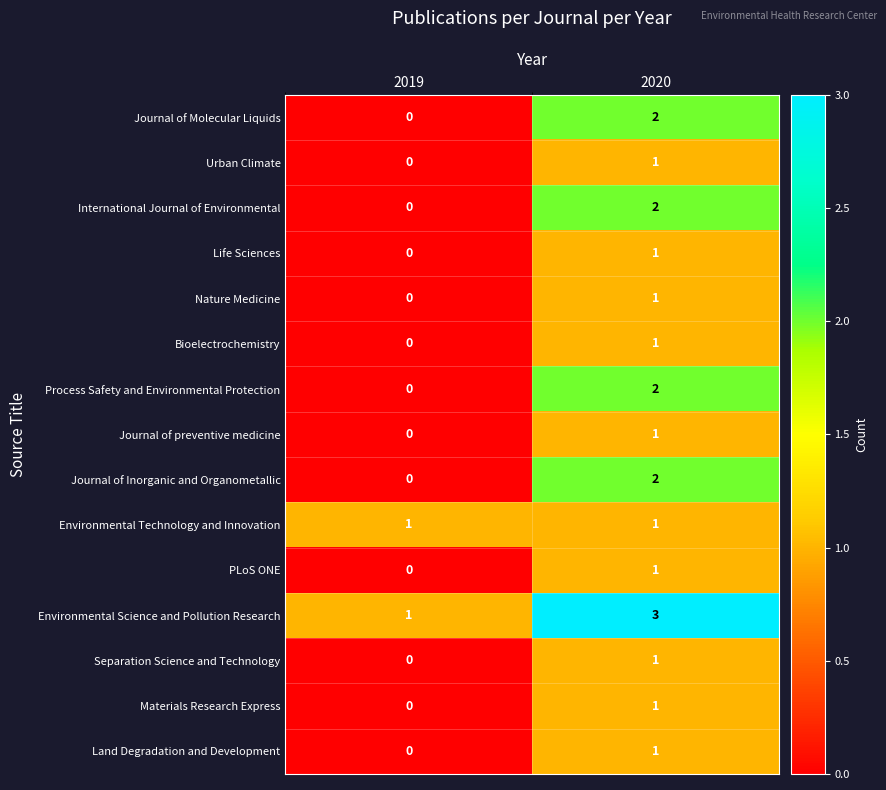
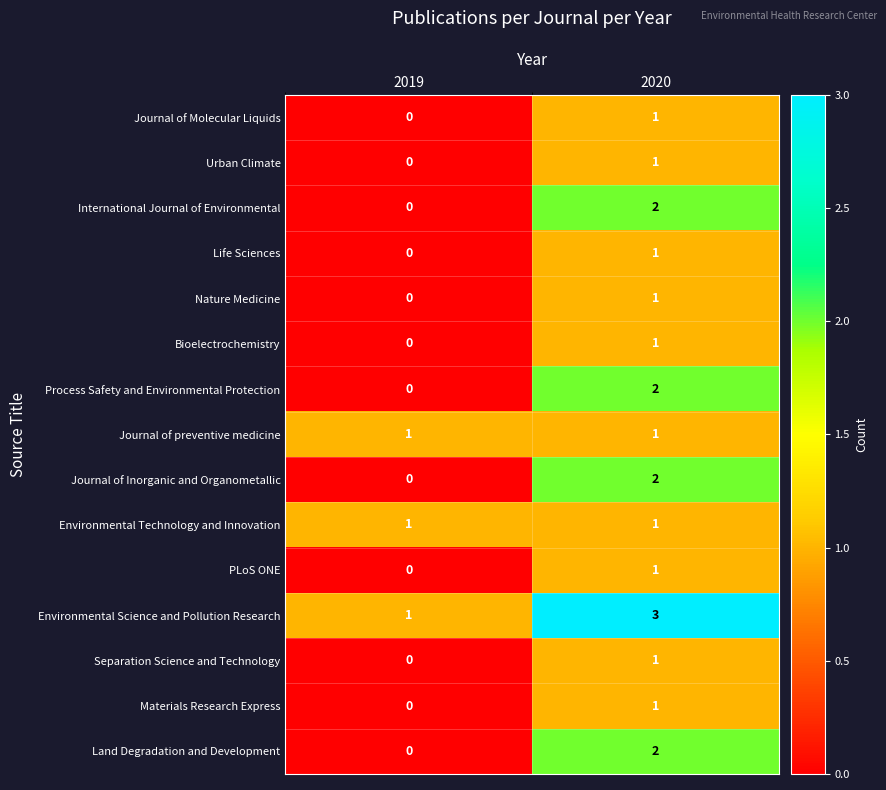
  {
    "Journal of Molecular Liquids": {
      "2019": 0,
-     "2020": 2
+     "2020": 1
    },
    "Urban Climate": {
      "2019": 0,
      "2020": 1
    },
    "International Journal of Environmental": {
      "2019": 0,
      "2020": 2
    },
    "Life Sciences": {
      "2019": 0,
      "2020": 1
    },
    "Nature Medicine": {
      "2019": 0,
      "2020": 1
    },
    "Bioelectrochemistry": {
      "2019": 0,
      "2020": 1
    },
    "Process Safety and Environmental Protection": {
      "2019": 0,
      "2020": 2
    },
    "Journal of preventive medicine": {
-     "2019": 0,
+     "2019": 1,
      "2020": 1
    },
    "Journal of Inorganic and Organometallic": {
      "2019": 0,
      "2020": 2
    },
    "Environmental Technology and Innovation": {
      "2019": 1,
      "2020": 1
    },
    "PLoS ONE": {
      "2019": 0,
      "2020": 1
    },
    "Environmental Science and Pollution Research": {
      "2019": 1,
      "2020": 3
    },
    "Separation Science and Technology": {
      "2019": 0,
      "2020": 1
    },
    "Materials Research Express": {
      "2019": 0,
      "2020": 1
    },
    "Land Degradation and Development": {
      "2019": 0,
-     "2020": 1
+     "2020": 2
    }
  }
